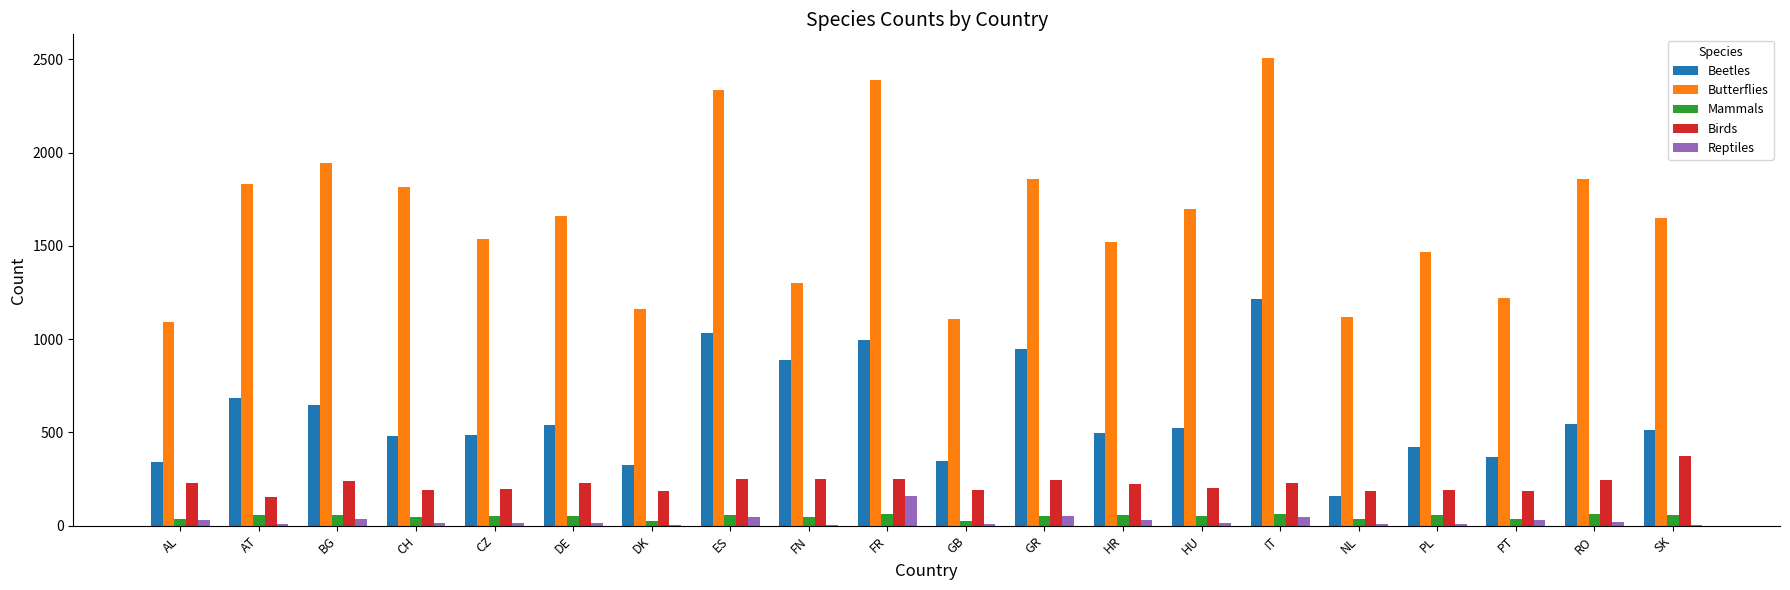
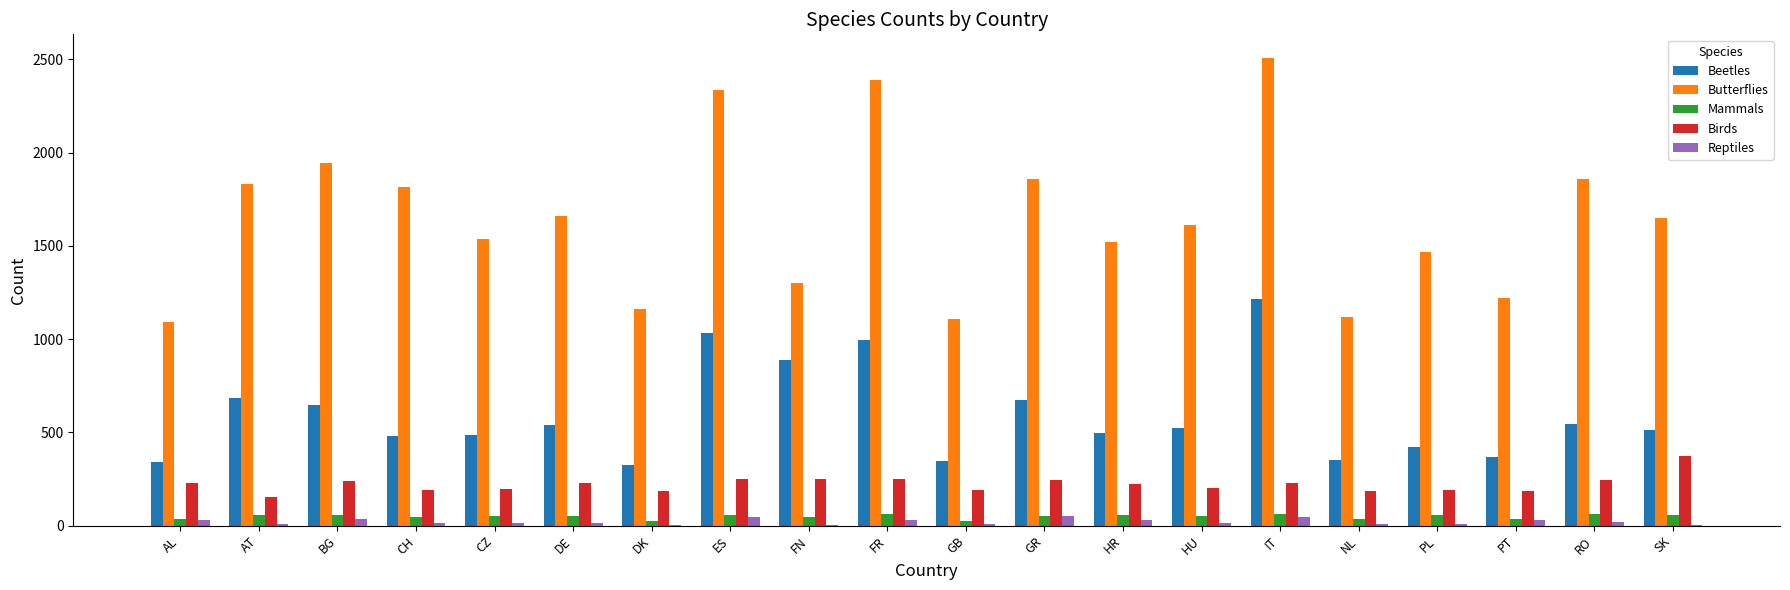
  {
    "Beetles": {
      "AL": 340,
      "AT": 690,
      "BG": 650,
      "CH": 480,
      "CZ": 490,
      "DE": 540,
      "DK": 330,
      "ES": 1040,
      "FN": 890,
      "FR": 1000,
      "GB": 350,
-     "GR": 950,
+     "GR": 680,
      "HR": 500,
      "HU": 520,
      "IT": 1210,
-     "NL": 160,
+     "NL": 350,
      "PL": 420,
      "PT": 370,
      "RO": 550,
      "SK": 510
    },
    "Butterflies": {
      "AL": 1090,
      "AT": 1830,
      "BG": 1940,
      "CH": 1810,
      "CZ": 1540,
      "DE": 1660,
      "DK": 1160,
      "ES": 2340,
      "FN": 1300,
      "FR": 2390,
      "GB": 1110,
      "GR": 1860,
      "HR": 1520,
-     "HU": 1700,
+     "HU": 1610,
      "IT": 2510,
      "NL": 1120,
      "PL": 1470,
      "PT": 1220,
      "RO": 1860,
      "SK": 1650
    },
    "Mammals": {
      "AL": 40,
      "AT": 60,
      "BG": 60,
      "CH": 50,
      "CZ": 50,
      "DE": 50,
      "DK": 30,
      "ES": 60,
      "FN": 50,
      "FR": 60,
      "GB": 30,
      "GR": 50,
      "HR": 60,
      "HU": 50,
      "IT": 60,
      "NL": 30,
      "PL": 60,
      "PT": 40,
      "RO": 60,
      "SK": 60
    },
    "Birds": {
      "AL": 230,
      "AT": 150,
      "BG": 240,
      "CH": 190,
      "CZ": 200,
      "DE": 230,
      "DK": 190,
      "ES": 250,
      "FN": 250,
      "FR": 250,
      "GB": 190,
      "GR": 240,
      "HR": 220,
      "HU": 200,
      "IT": 230,
      "NL": 180,
      "PL": 190,
      "PT": 180,
      "RO": 250,
      "SK": 370
    },
    "Reptiles": {
      "AL": 30,
      "BG": 30,
      "CH": 10,
      "ES": 50,
-     "FR": 160,
+     "FR": 30,
      "GR": 50,
      "HR": 30,
      "HU": 10,
      "IT": 50,
      "PT": 30,
      "RO": 20
    }
  }
